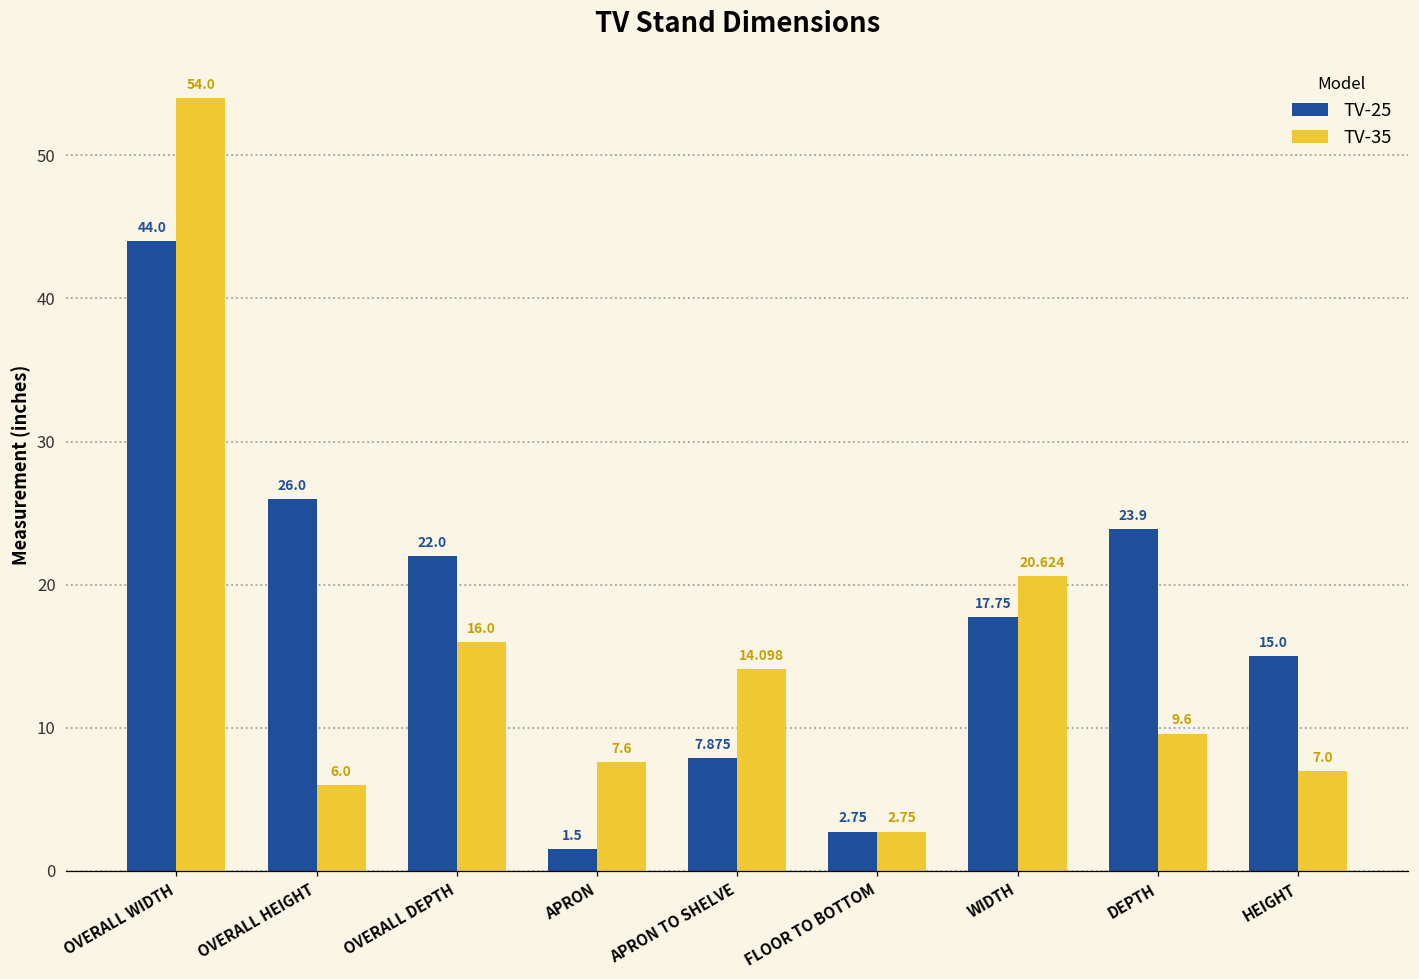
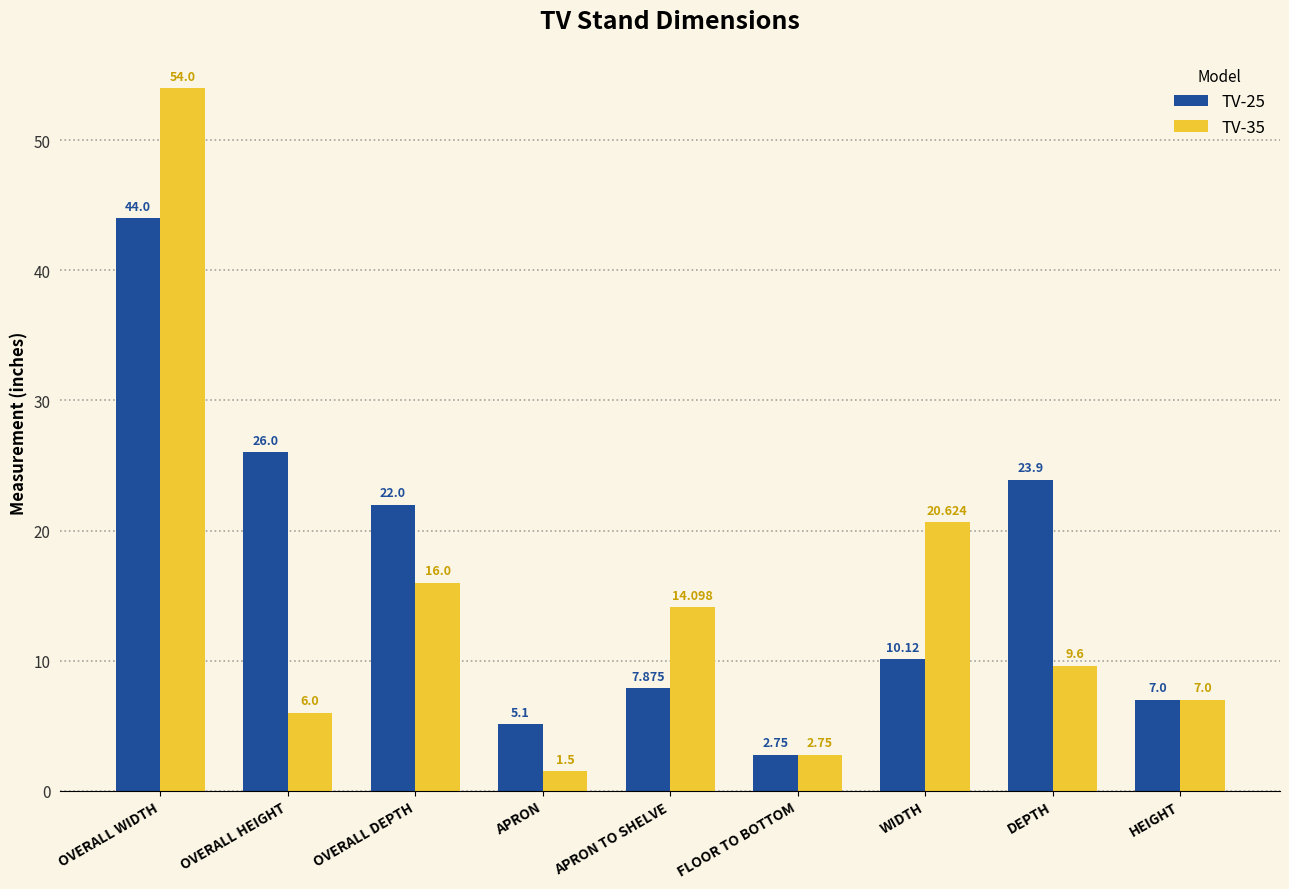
  {
    "TV-25": {
      "OVERALL WIDTH": 44.0,
      "OVERALL HEIGHT": 26.0,
      "OVERALL DEPTH": 22.0,
-     "APRON": 1.5,
+     "APRON": 5.1,
      "APRON TO SHELVE": 7.875,
      "FLOOR TO BOTTOM": 2.75,
-     "WIDTH": 17.75,
+     "WIDTH": 10.12,
      "DEPTH": 23.9,
-     "HEIGHT": 15.0
+     "HEIGHT": 7.0
    },
    "TV-35": {
      "OVERALL WIDTH": 54.0,
      "OVERALL HEIGHT": 6.0,
      "OVERALL DEPTH": 16.0,
-     "APRON": 7.6,
+     "APRON": 1.5,
      "APRON TO SHELVE": 14.098,
      "FLOOR TO BOTTOM": 2.75,
      "WIDTH": 20.624,
      "DEPTH": 9.6,
      "HEIGHT": 7.0
    }
  }
